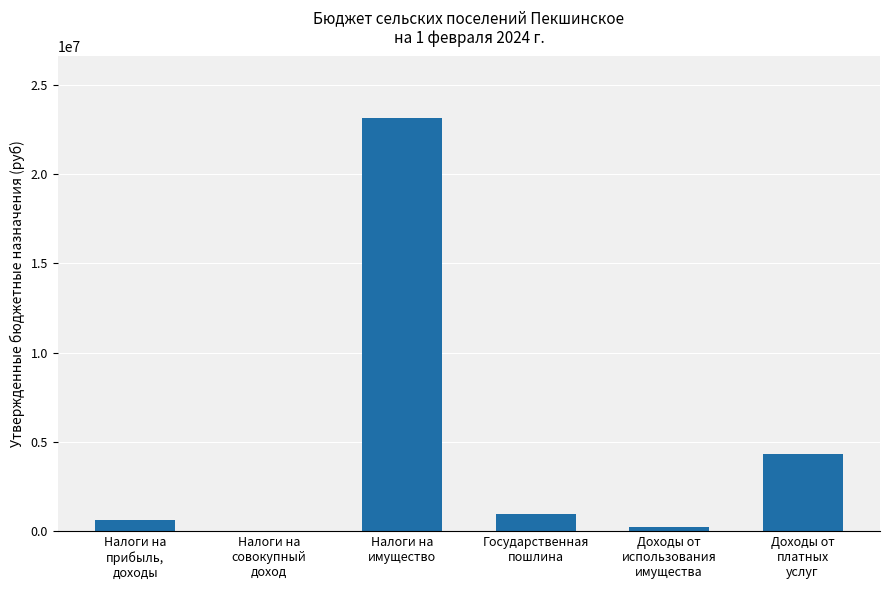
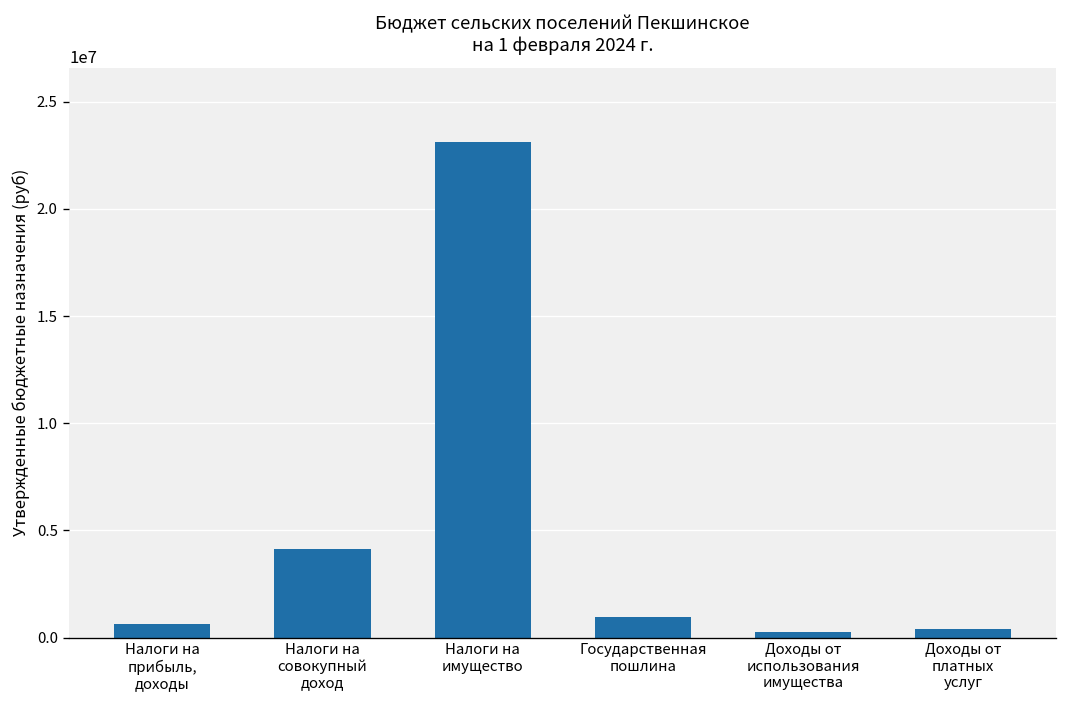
  {
    "Налоги на прибыль, доходы": 600000,
-   "Налоги на совокупный доход": 0,
+   "Налоги на совокупный доход": 4100000,
    "Налоги на имущество": 23100000,
    "Государственная пошлина": 1000000,
    "Доходы от использования имущества": 300000,
-   "Доходы от платных услуг": 4400000
+   "Доходы от платных услуг": 400000
  }
